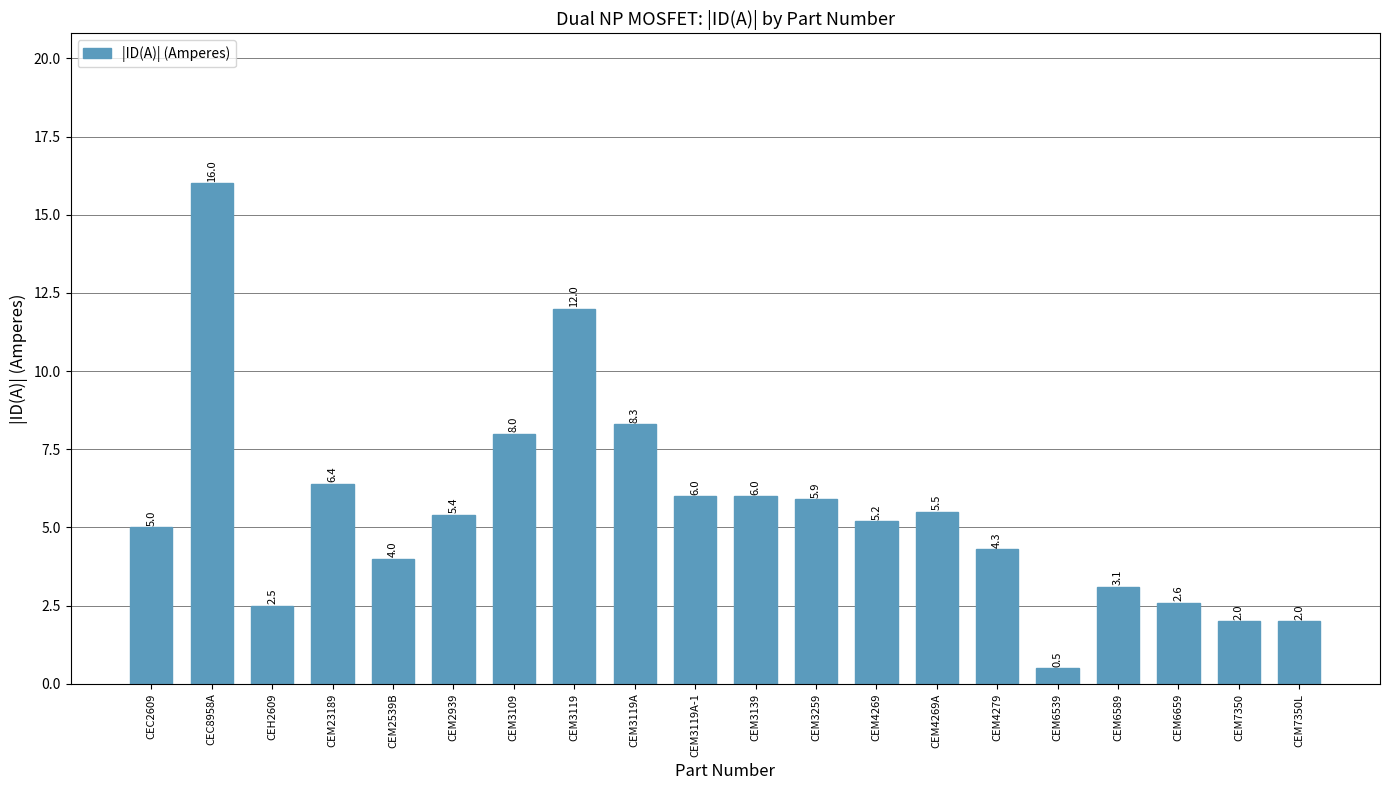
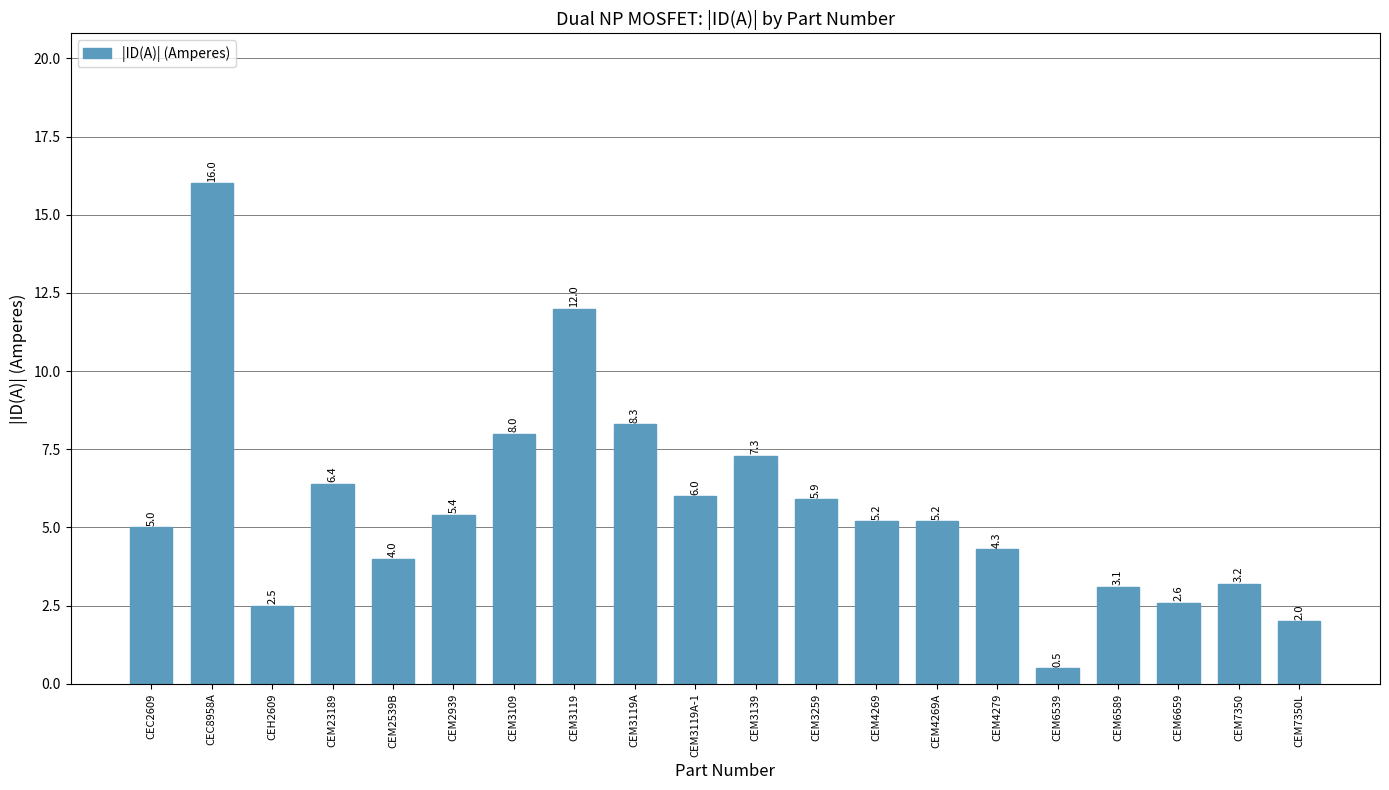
  {
    "CEC2609": 5.0,
    "CEC8958A": 16.0,
    "CEH2609": 2.5,
    "CEM23189": 6.4,
    "CEM2539B": 4.0,
    "CEM2939": 5.4,
    "CEM3109": 8.0,
    "CEM3119": 12.0,
    "CEM3119A": 8.3,
    "CEM3119A-1": 6.0,
-   "CEM3139": 6.0,
+   "CEM3139": 7.3,
    "CEM3259": 5.9,
    "CEM4269": 5.2,
-   "CEM4269A": 5.5,
+   "CEM4269A": 5.2,
    "CEM4279": 4.3,
    "CEM6539": 0.5,
    "CEM6589": 3.1,
    "CEM6659": 2.6,
-   "CEM7350": 2.0,
+   "CEM7350": 3.2,
    "CEM7350L": 2.0
  }
